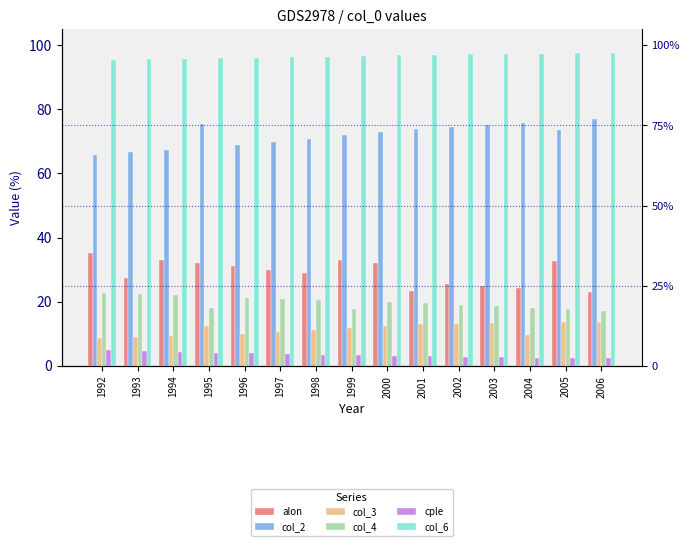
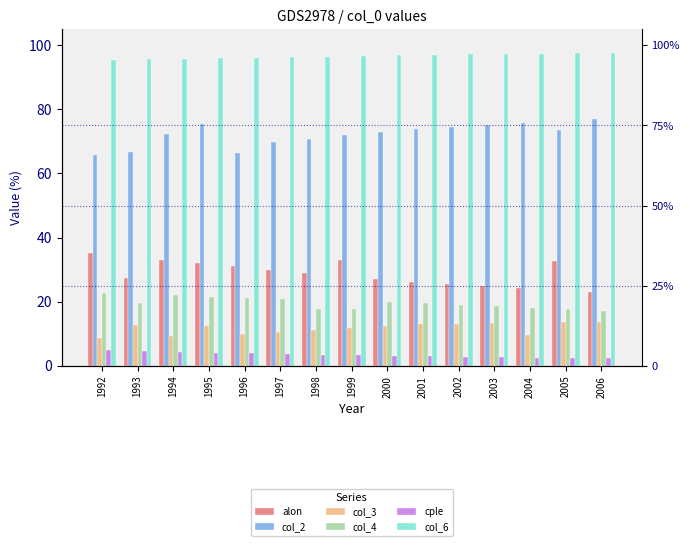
  {
    "alon": {
      "1992": 35,
      "1993": 27,
      "1994": 33,
      "1995": 32,
      "1996": 31,
      "1997": 30,
      "1998": 29,
      "1999": 33,
-     "2000": 32,
-     "2001": 23,
+     "2000": 27,
+     "2001": 26,
      "2002": 25,
      "2003": 25,
      "2004": 24,
      "2005": 33,
      "2006": 23
    },
    "col_2": {
      "1992": 66,
      "1993": 67,
-     "1994": 67,
+     "1994": 72,
      "1995": 75,
-     "1996": 69,
+     "1996": 66,
      "1997": 70,
      "1998": 71,
      "1999": 72,
      "2000": 73,
      "2001": 74,
      "2002": 74,
      "2003": 75,
      "2004": 76,
      "2005": 74,
      "2006": 77
    },
    "col_3": {
      "1992": 9,
-     "1993": 9,
+     "1993": 13,
      "1994": 9,
      "1995": 12,
      "1996": 10,
      "1997": 11,
      "1998": 11,
      "1999": 12,
      "2000": 12,
      "2001": 13,
      "2002": 13,
      "2003": 13,
      "2004": 10,
      "2005": 14,
      "2006": 14
    },
    "col_4": {
      "1992": 23,
-     "1993": 22,
+     "1993": 20,
      "1994": 22,
-     "1995": 18,
+     "1995": 22,
      "1996": 21,
      "1997": 21,
-     "1998": 20,
+     "1998": 18,
      "1999": 18,
      "2000": 20,
      "2001": 20,
      "2002": 19,
      "2003": 19,
      "2004": 18,
      "2005": 18,
      "2006": 17
    },
    "cple": {
      "1992": 5,
      "1993": 5,
      "1994": 4,
      "1995": 4,
      "1996": 4,
      "1997": 4,
      "1998": 3,
      "1999": 3,
      "2000": 3,
      "2001": 3,
      "2002": 3,
      "2003": 3,
      "2004": 3,
      "2005": 2,
      "2006": 2
    },
    "col_6": {
      "1992": 95,
      "1993": 96,
      "1994": 96,
      "1995": 96,
      "1996": 96,
      "1997": 96,
      "1998": 96,
      "1999": 97,
      "2000": 97,
      "2001": 97,
      "2002": 97,
      "2003": 97,
      "2004": 97,
      "2005": 98,
      "2006": 98
    }
  }
